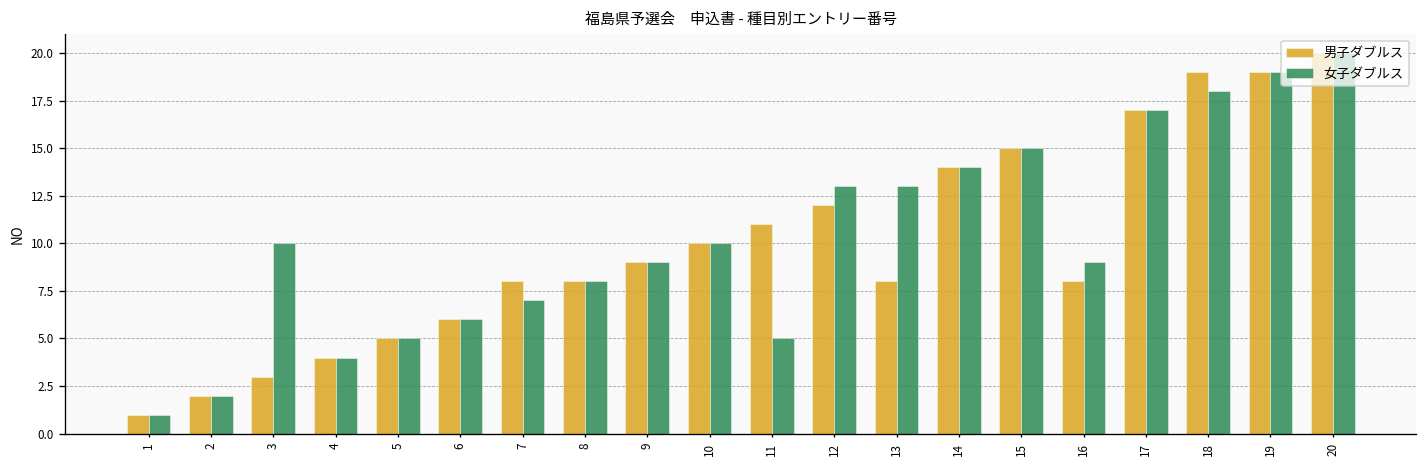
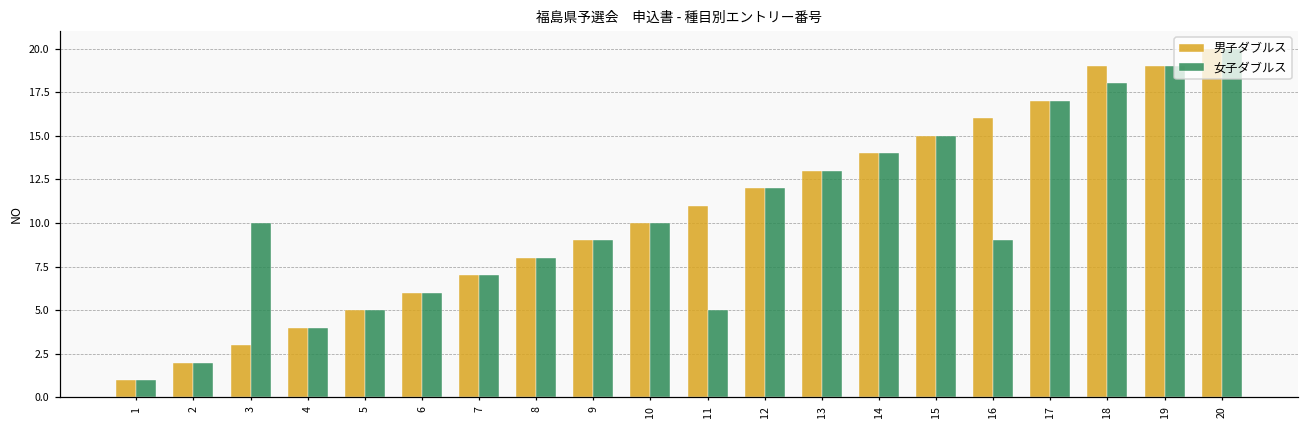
  {
    "男子ダブルス": {
      "1": 1,
      "2": 2,
      "3": 3,
      "4": 4,
      "5": 5,
      "6": 6,
-     "7": 8,
+     "7": 7,
      "8": 8,
      "9": 9,
      "10": 10,
      "11": 11,
      "12": 12,
-     "13": 8,
+     "13": 13,
      "14": 14,
      "15": 15,
-     "16": 8,
+     "16": 16,
      "17": 17,
      "18": 19,
      "19": 19
    },
    "女子ダブルス": {
      "1": 1,
      "2": 2,
      "3": 10,
      "4": 4,
      "5": 5,
      "6": 6,
      "7": 7,
      "8": 8,
      "9": 9,
      "10": 10,
      "11": 5,
-     "12": 13,
+     "12": 12,
      "13": 13,
      "14": 14,
      "15": 15,
      "16": 9,
      "17": 17,
      "18": 18
    }
  }
